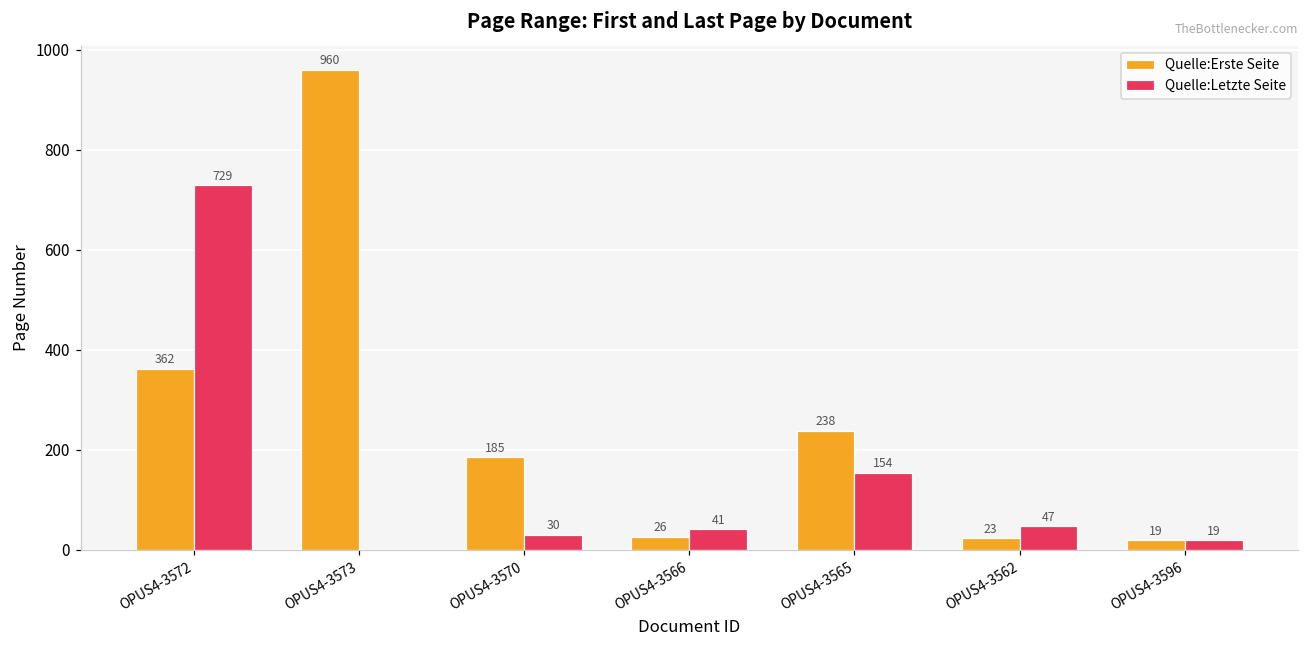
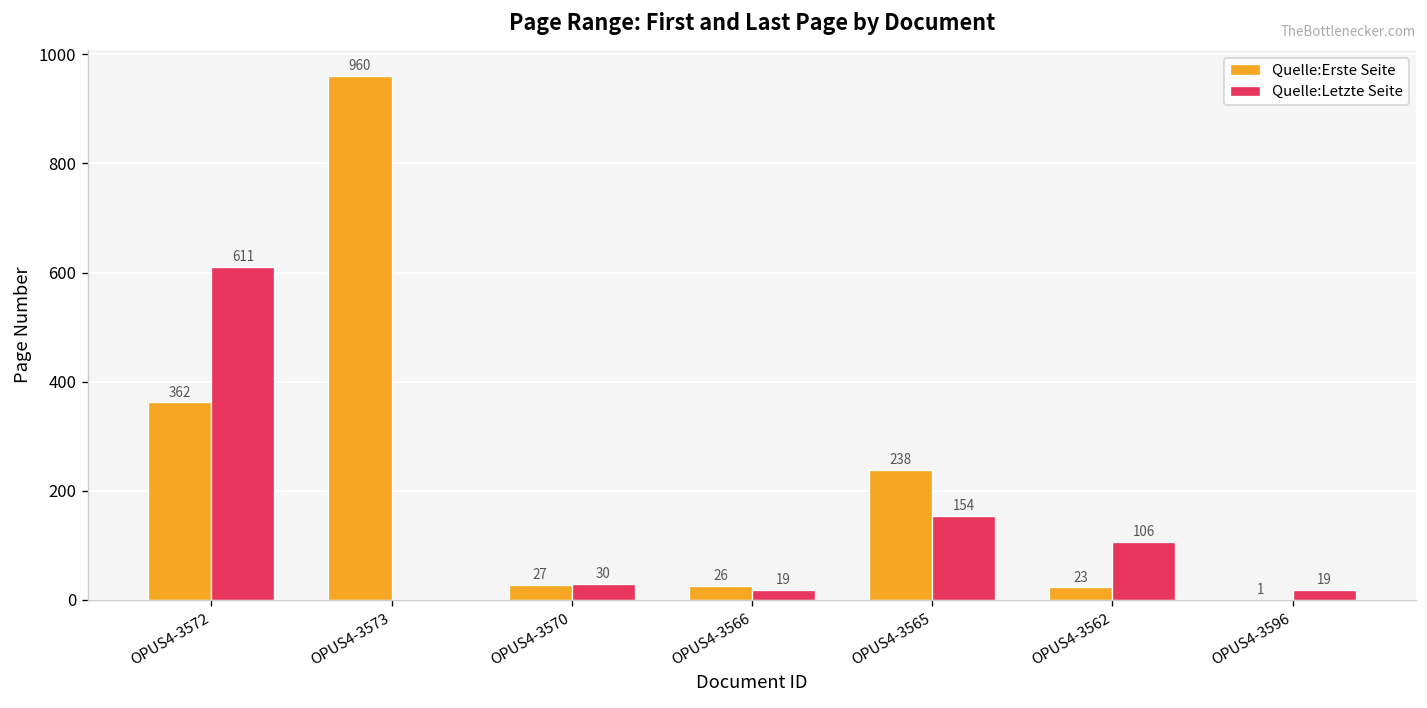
  {
    "Quelle:Erste Seite": {
      "OPUS4-3572": 362,
      "OPUS4-3573": 960,
-     "OPUS4-3570": 185,
+     "OPUS4-3570": 27,
      "OPUS4-3566": 26,
      "OPUS4-3565": 238,
      "OPUS4-3562": 23,
-     "OPUS4-3596": 19
+     "OPUS4-3596": 1
    },
    "Quelle:Letzte Seite": {
-     "OPUS4-3572": 729,
+     "OPUS4-3572": 611,
      "OPUS4-3570": 30,
-     "OPUS4-3566": 41,
+     "OPUS4-3566": 19,
      "OPUS4-3565": 154,
-     "OPUS4-3562": 47,
+     "OPUS4-3562": 106,
      "OPUS4-3596": 19
    }
  }
